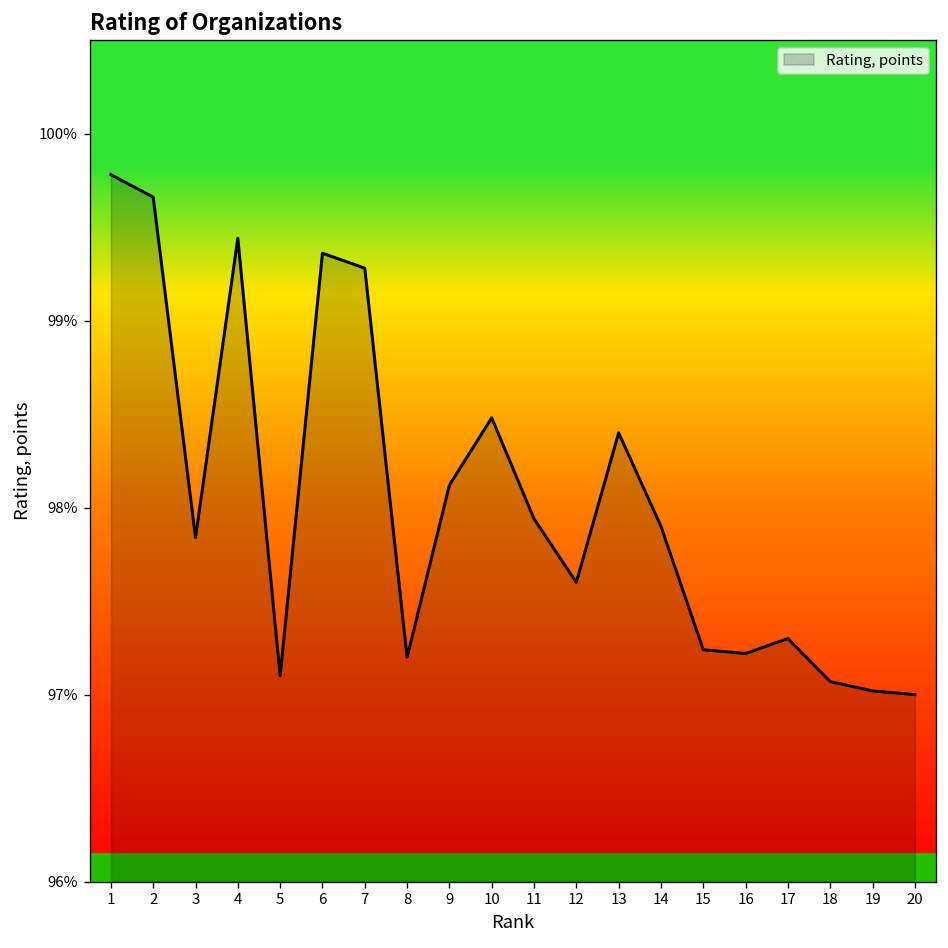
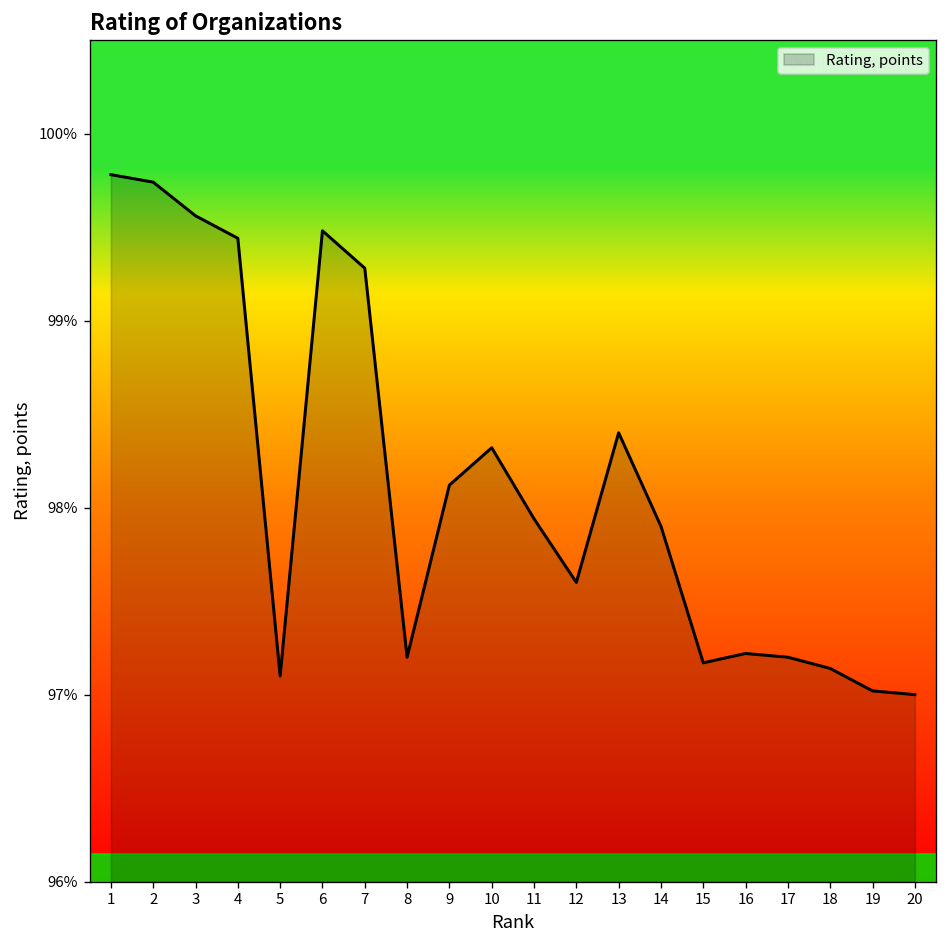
  {
    "1": "99.78%",
-   "2": "99.66%",
-   "3": "97.84%",
+   "2": "99.74%",
+   "3": "99.56%",
    "4": "99.44%",
    "5": "97.10%",
-   "6": "99.36%",
+   "6": "99.48%",
    "7": "99.28%",
    "8": "97.20%",
    "9": "98.12%",
-   "10": "98.48%",
+   "10": "98.32%",
    "11": "97.94%",
    "12": "97.60%",
    "13": "98.40%",
    "14": "97.90%",
-   "15": "97.24%",
+   "15": "97.17%",
    "16": "97.22%",
-   "17": "97.3%",
-   "18": "97.07%",
+   "17": "97.2%",
+   "18": "97.14%",
    "19": "97.02%",
    "20": "97.00%"
  }
